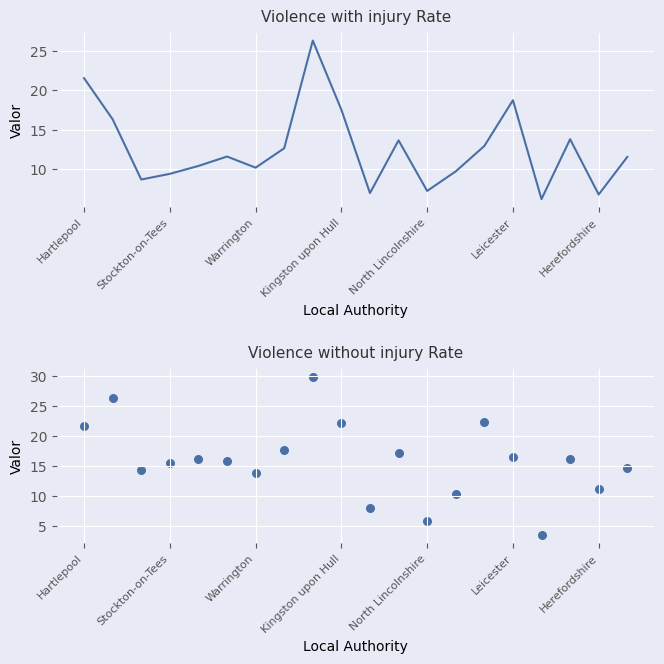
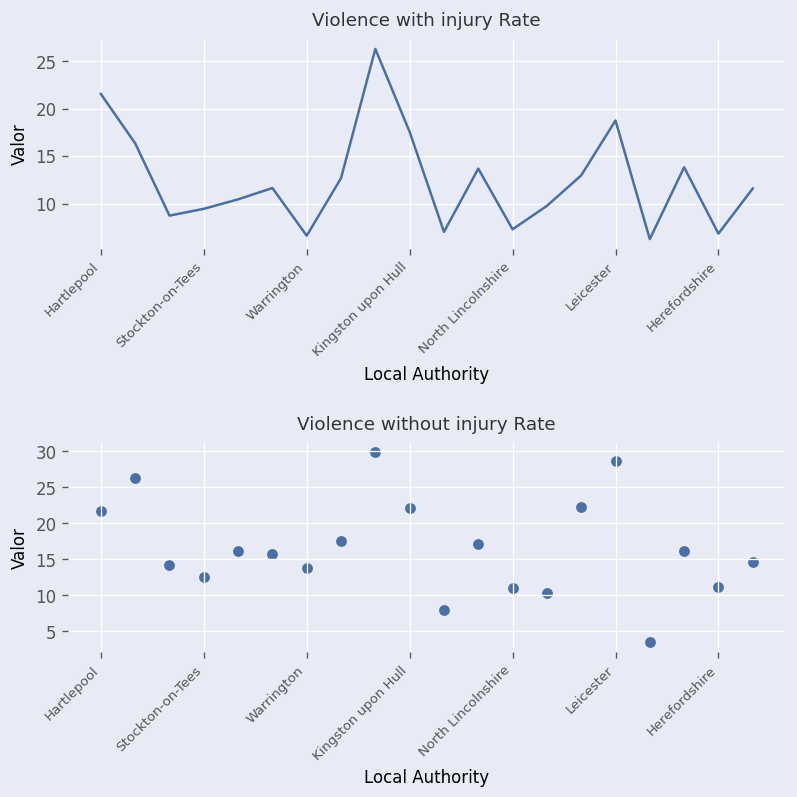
  {
    "Violence with injury Rate": {
      "Hartlepool": 22,
      "Stockton-on-Tees": 9,
-     "Warrington": 10,
+     "Warrington": 7,
      "Kingston upon Hull": 18,
      "North Lincolnshire": 7,
      "Leicester": 19,
      "Herefordshire": 7
    },
    "Violence without injury Rate": {
-     "Stockton-on-Tees": 16,
-     "North Lincolnshire": 6,
-     "Leicester": 17
+     "Stockton-on-Tees": 13,
+     "North Lincolnshire": 11,
+     "Leicester": 29
    }
  }
